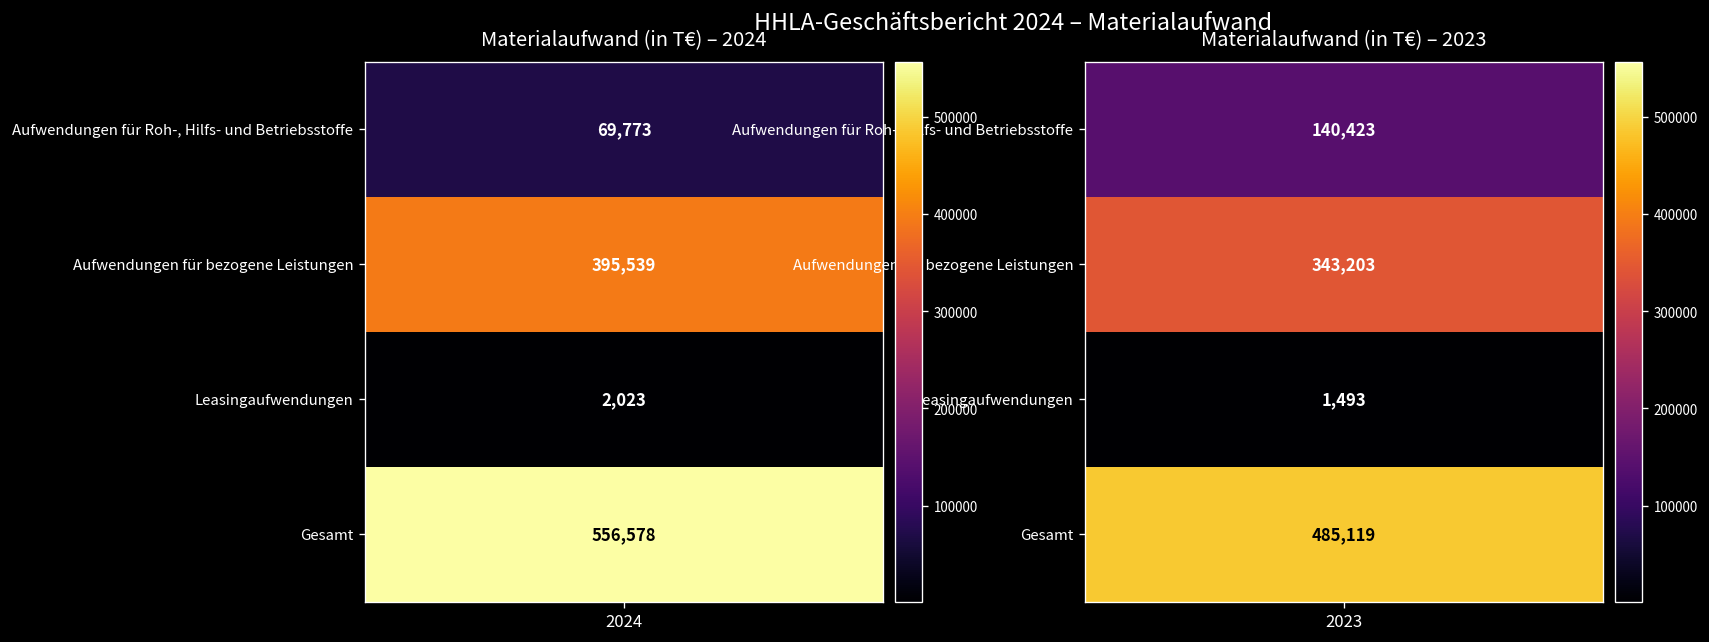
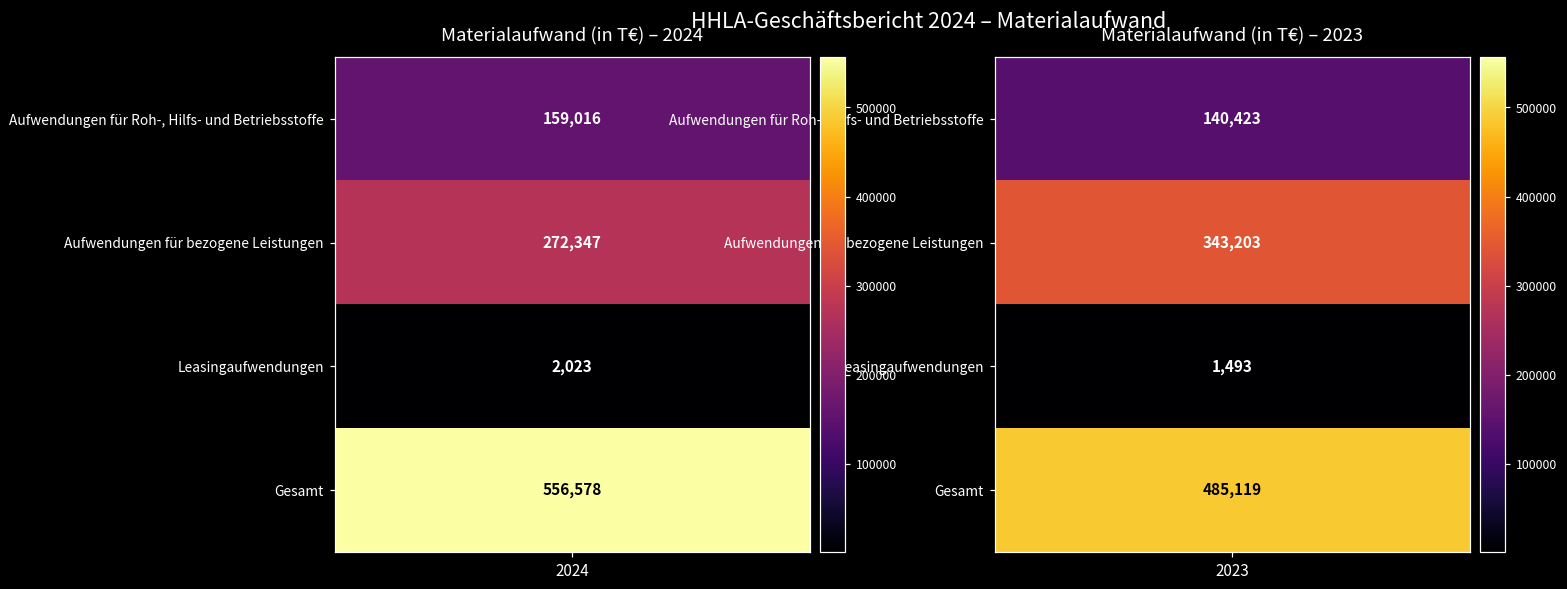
  {
    "Materialaufwand (in T€) – 2024": {
      "Aufwendungen für Roh-, Hilfs- und Betriebsstoffe": {
-       "2024": "69,773"
+       "2024": "159,016"
      },
      "Aufwendungen für bezogene Leistungen": {
-       "2024": "395,539"
+       "2024": "272,347"
      },
      "Leasingaufwendungen": {
        "2024": "2,023"
      },
      "Gesamt": {
        "2024": "556,578"
      }
    },
    "Materialaufwand (in T€) – 2023": {
      "Leasingaufwendungen": {
        "2023": "1,493"
      },
      "Gesamt": {
        "2023": "485,119"
      }
    }
  }
